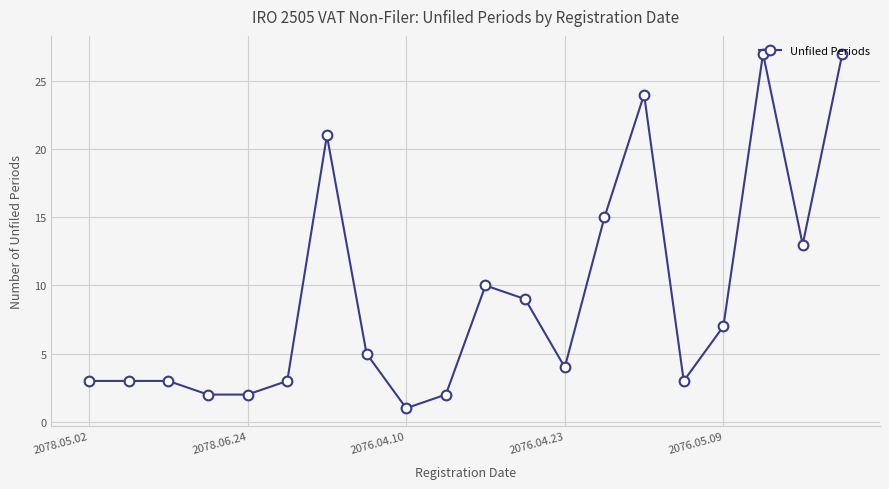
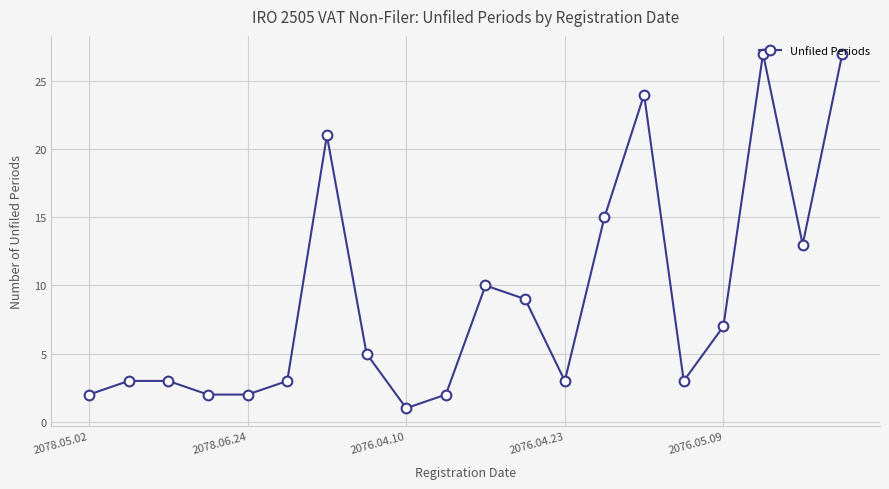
  {
-   "2078.05.02": 3,
+   "2078.05.02": 2,
    "2078.06.24": 2,
    "2076.04.10": 1,
-   "2076.04.23": 4,
+   "2076.04.23": 3,
    "2076.05.09": 7
  }
